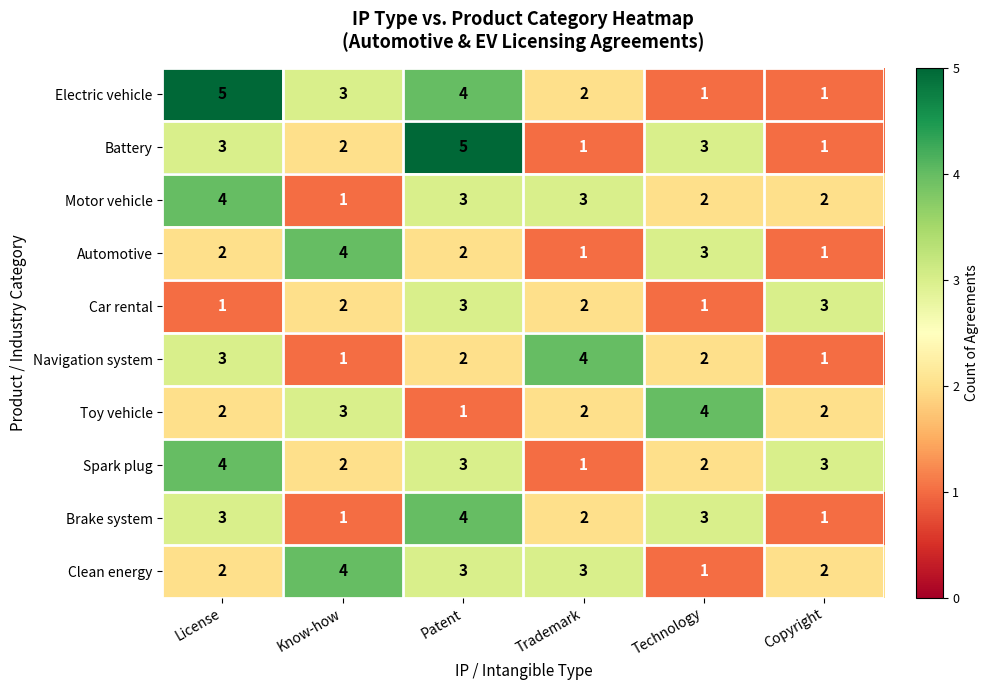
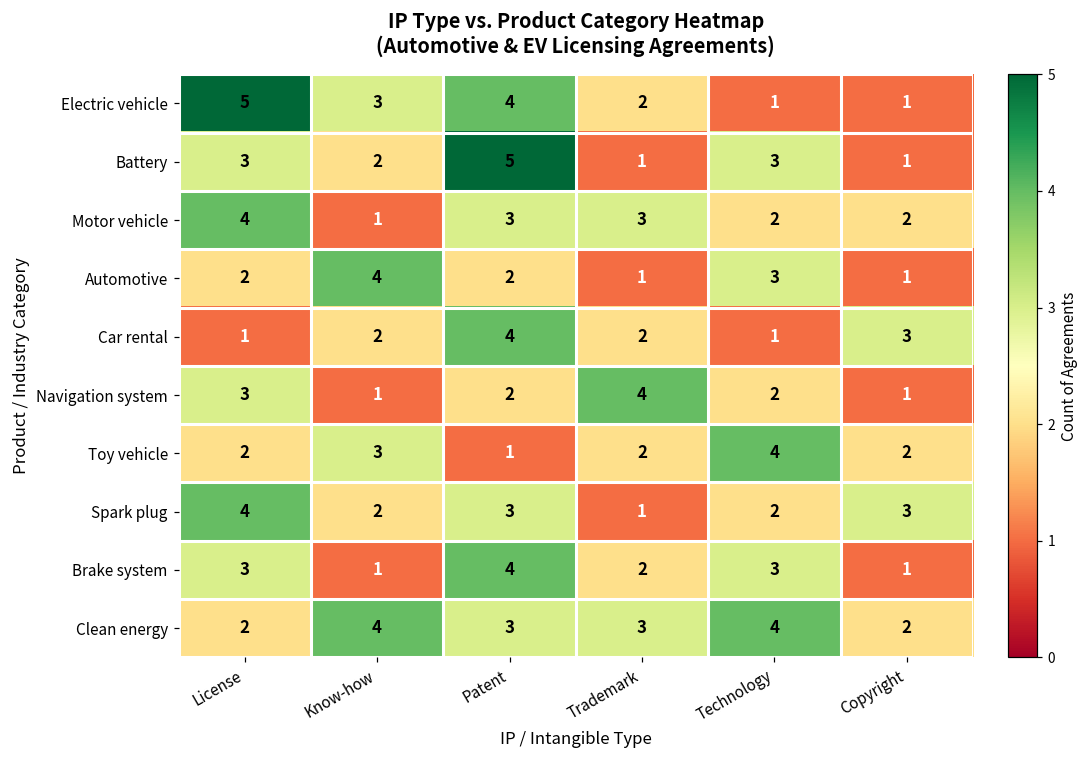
  {
    "Electric vehicle": {
      "License": 5,
      "Know-how": 3,
      "Patent": 4,
      "Trademark": 2,
      "Technology": 1,
      "Copyright": 1
    },
    "Battery": {
      "License": 3,
      "Know-how": 2,
      "Patent": 5,
      "Trademark": 1,
      "Technology": 3,
      "Copyright": 1
    },
    "Motor vehicle": {
      "License": 4,
      "Know-how": 1,
      "Patent": 3,
      "Trademark": 3,
      "Technology": 2,
      "Copyright": 2
    },
    "Automotive": {
      "License": 2,
      "Know-how": 4,
      "Patent": 2,
      "Trademark": 1,
      "Technology": 3,
      "Copyright": 1
    },
    "Car rental": {
      "License": 1,
      "Know-how": 2,
-     "Patent": 3,
+     "Patent": 4,
      "Trademark": 2,
      "Technology": 1,
      "Copyright": 3
    },
    "Navigation system": {
      "License": 3,
      "Know-how": 1,
      "Patent": 2,
      "Trademark": 4,
      "Technology": 2,
      "Copyright": 1
    },
    "Toy vehicle": {
      "License": 2,
      "Know-how": 3,
      "Patent": 1,
      "Trademark": 2,
      "Technology": 4,
      "Copyright": 2
    },
    "Spark plug": {
      "License": 4,
      "Know-how": 2,
      "Patent": 3,
      "Trademark": 1,
      "Technology": 2,
      "Copyright": 3
    },
    "Brake system": {
      "License": 3,
      "Know-how": 1,
      "Patent": 4,
      "Trademark": 2,
      "Technology": 3,
      "Copyright": 1
    },
    "Clean energy": {
      "License": 2,
      "Know-how": 4,
      "Patent": 3,
      "Trademark": 3,
-     "Technology": 1,
+     "Technology": 4,
      "Copyright": 2
    }
  }
